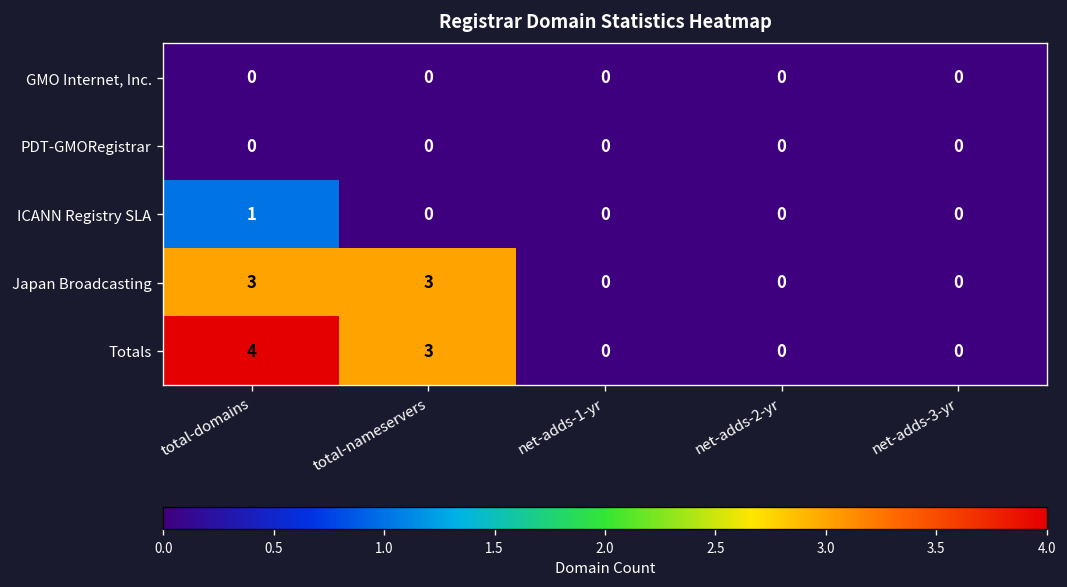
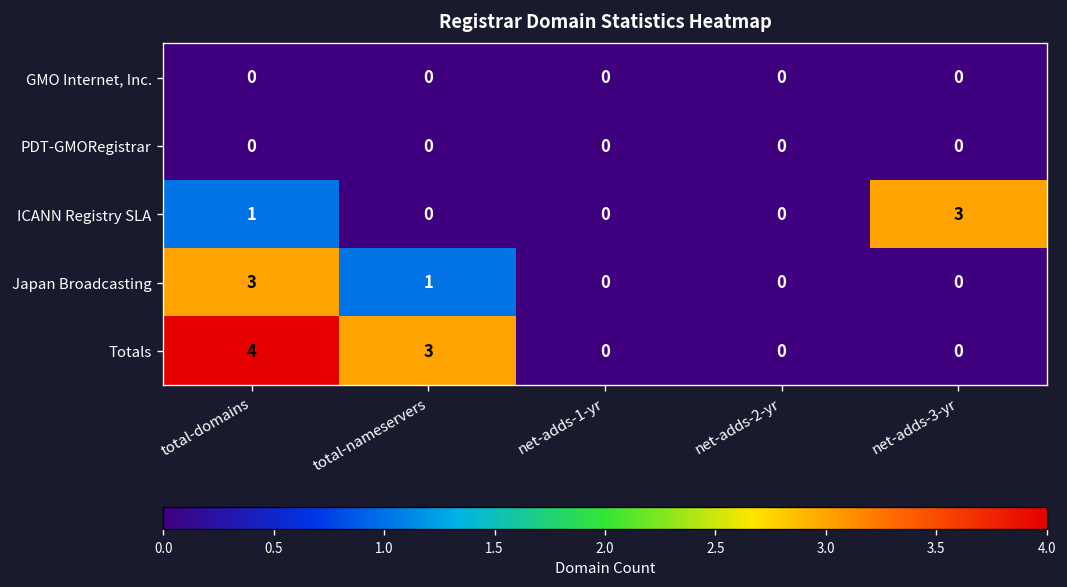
  {
    "GMO Internet, Inc.": {
      "total-domains": 0,
      "total-nameservers": 0,
      "net-adds-1-yr": 0,
      "net-adds-2-yr": 0,
      "net-adds-3-yr": 0
    },
    "PDT-GMORegistrar": {
      "total-domains": 0,
      "total-nameservers": 0,
      "net-adds-1-yr": 0,
      "net-adds-2-yr": 0,
      "net-adds-3-yr": 0
    },
    "ICANN Registry SLA": {
      "total-domains": 1,
      "total-nameservers": 0,
      "net-adds-1-yr": 0,
      "net-adds-2-yr": 0,
-     "net-adds-3-yr": 0
+     "net-adds-3-yr": 3
    },
    "Japan Broadcasting": {
      "total-domains": 3,
-     "total-nameservers": 3,
+     "total-nameservers": 1,
      "net-adds-1-yr": 0,
      "net-adds-2-yr": 0,
      "net-adds-3-yr": 0
    },
    "Totals": {
      "total-domains": 4,
      "total-nameservers": 3,
      "net-adds-1-yr": 0,
      "net-adds-2-yr": 0,
      "net-adds-3-yr": 0
    }
  }
